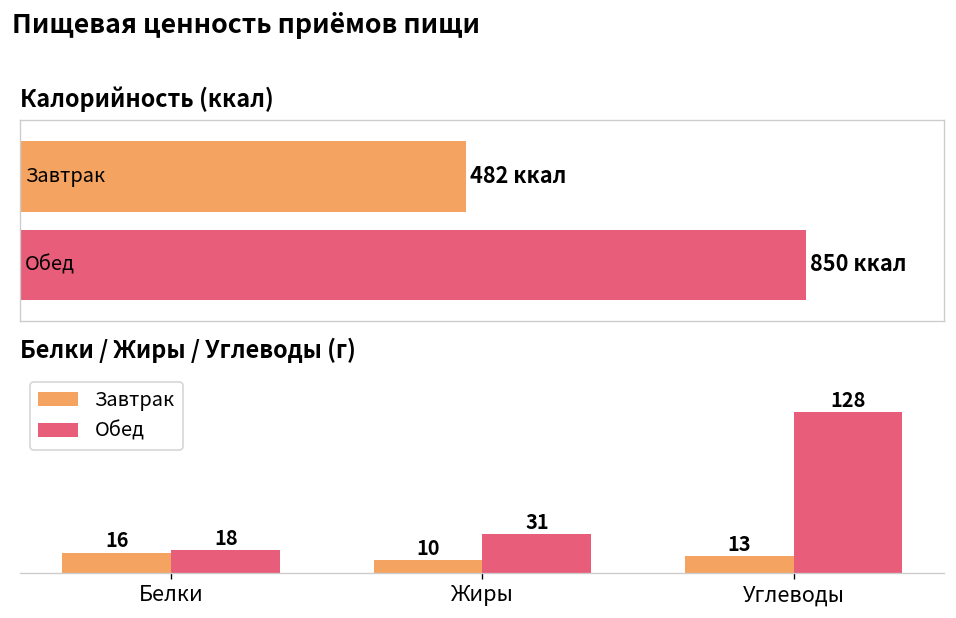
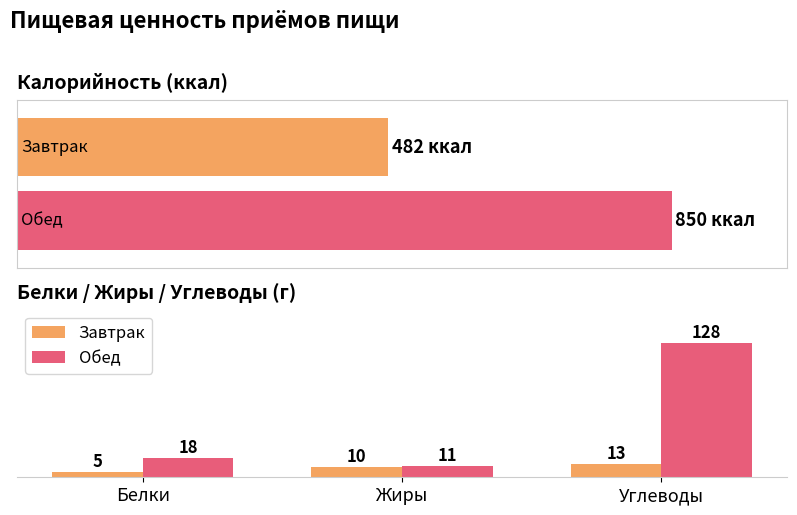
  {
    "Белки / Жиры / Углеводы (г)": {
      "Завтрак": {
-       "Белки": 16,
+       "Белки": 5,
        "Жиры": 10,
        "Углеводы": 13
      },
      "Обед": {
        "Белки": 18,
-       "Жиры": 31,
+       "Жиры": 11,
        "Углеводы": 128
      }
    }
  }
